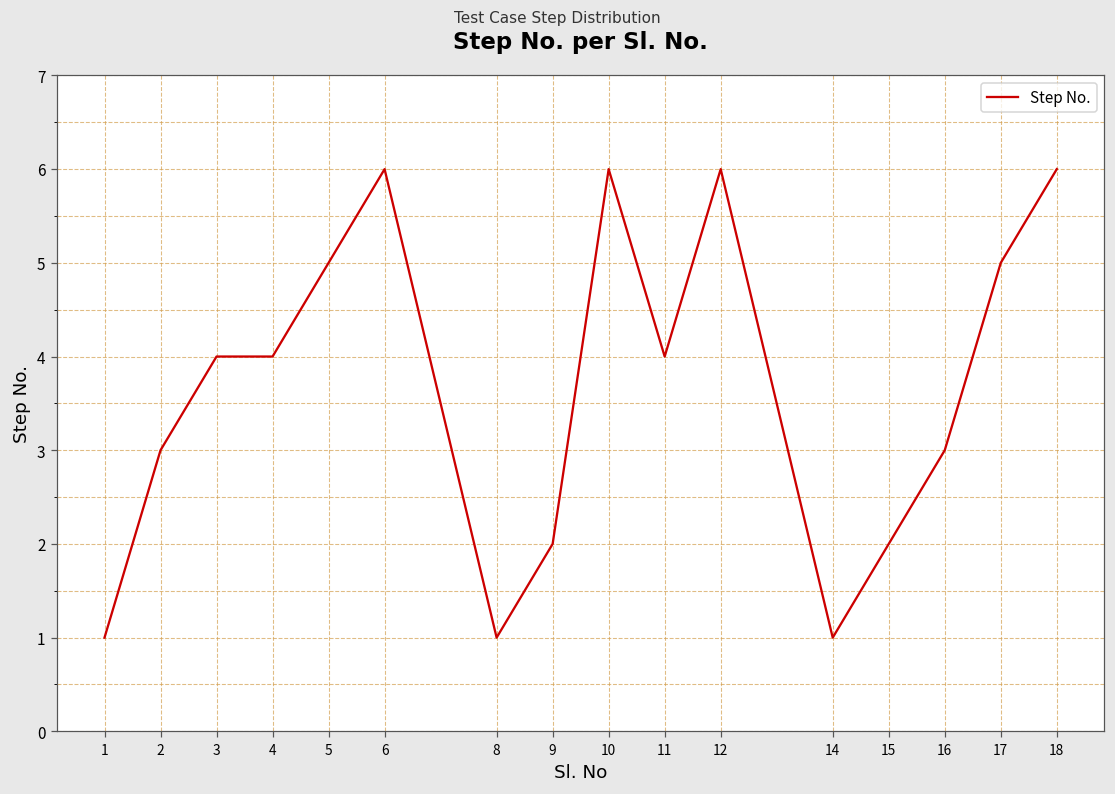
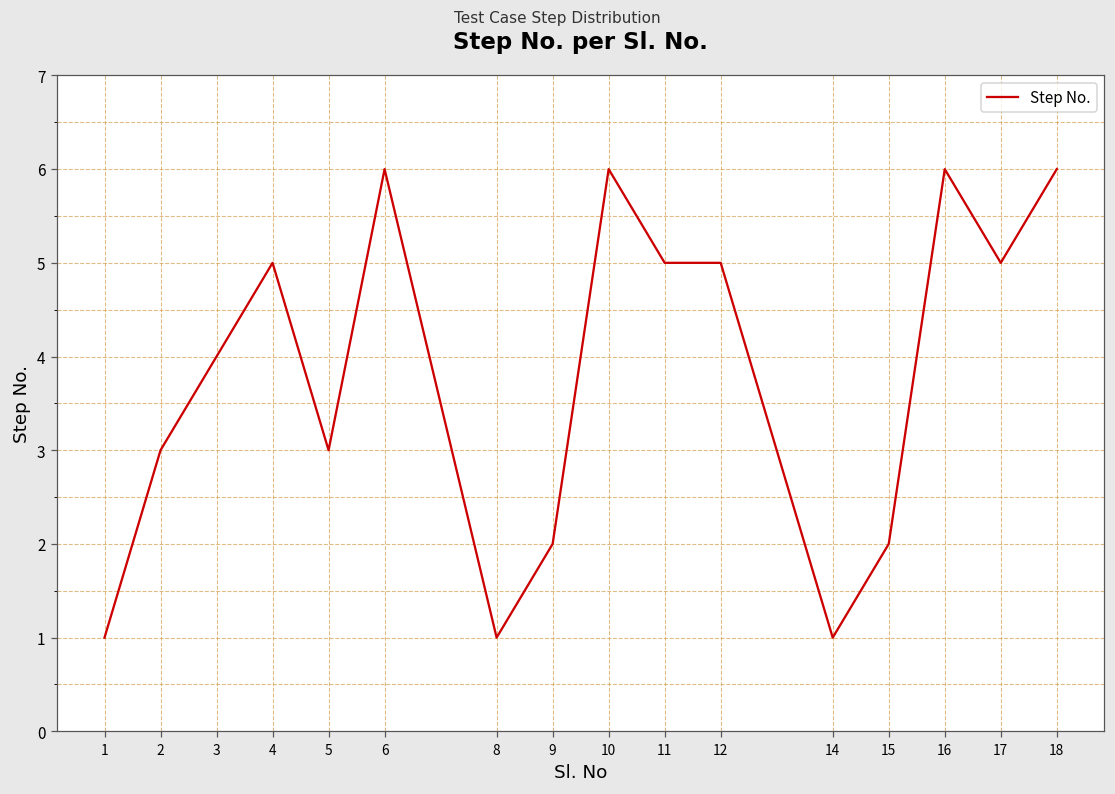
  {
    "1": 1,
    "2": 3,
    "3": 4,
-   "4": 4,
-   "5": 5,
+   "4": 5,
+   "5": 3,
    "6": 6,
    "8": 1,
    "9": 2,
    "10": 6,
-   "11": 4,
-   "12": 6,
+   "11": 5,
+   "12": 5,
    "14": 1,
    "15": 2,
-   "16": 3,
+   "16": 6,
    "17": 5,
    "18": 6
  }
